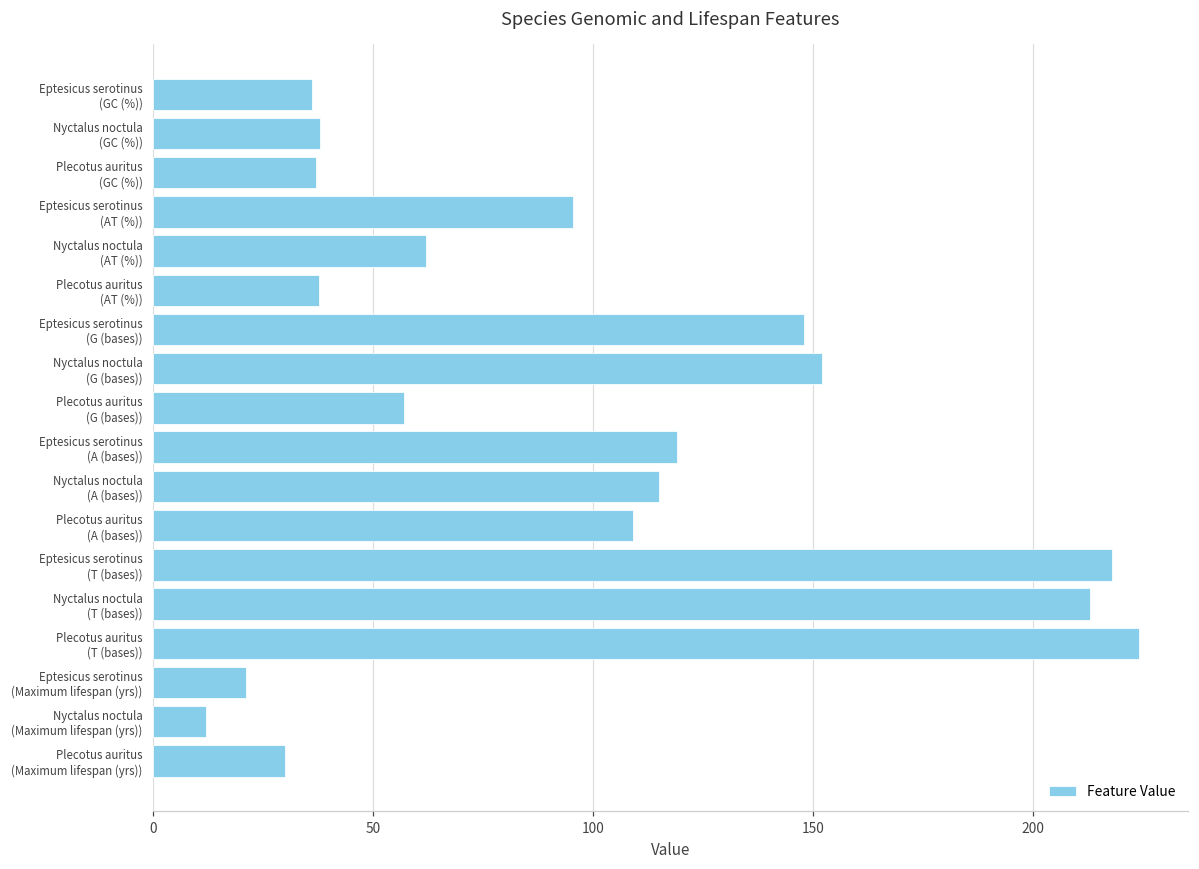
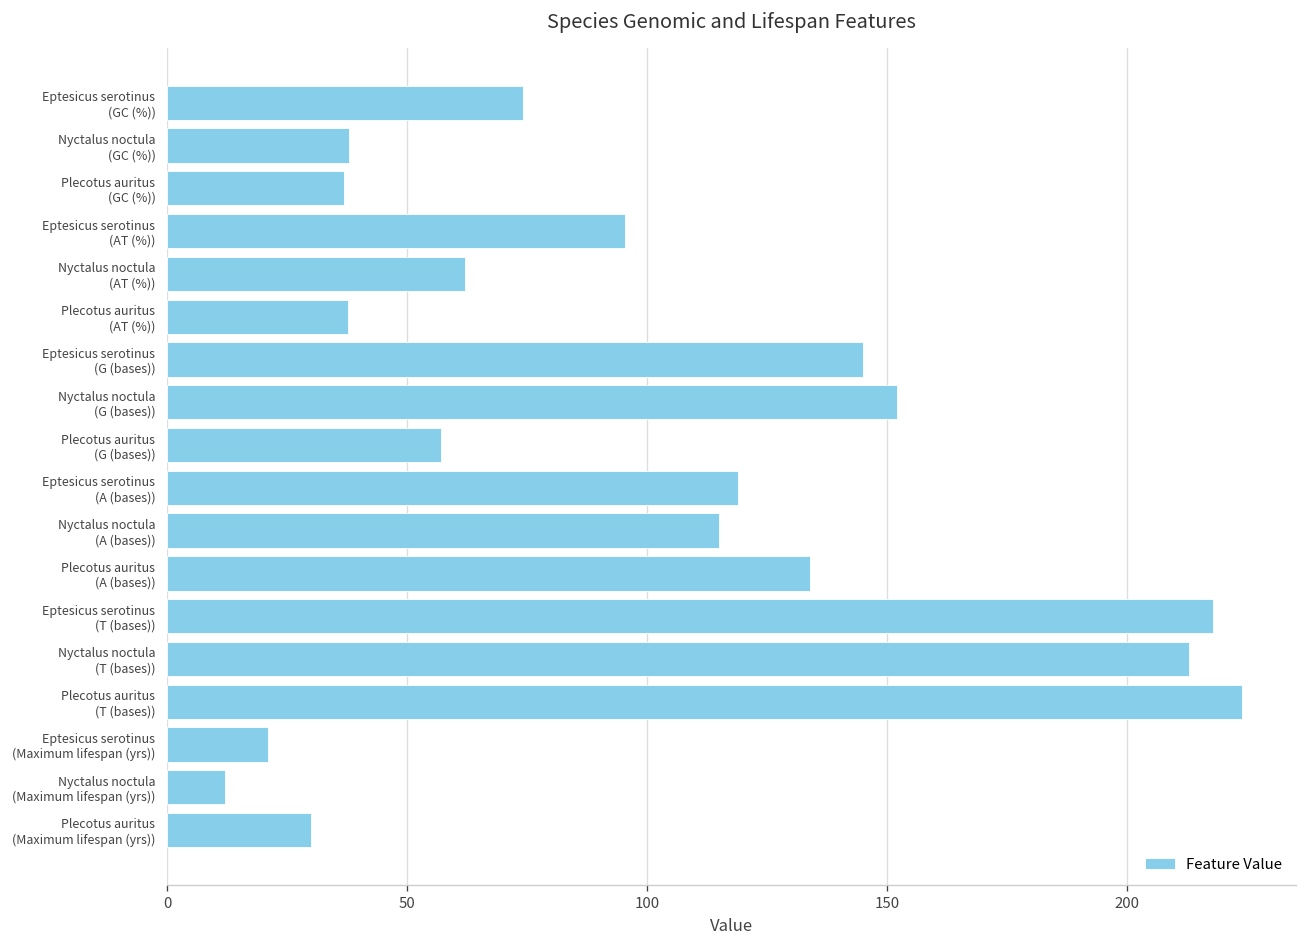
  {
-   "Eptesicus serotinus (GC (%))": 36,
+   "Eptesicus serotinus (GC (%))": 74,
    "Nyctalus noctula (GC (%))": 38,
    "Plecotus auritus (GC (%))": 37,
    "Eptesicus serotinus (AT (%))": 96,
    "Nyctalus noctula (AT (%))": 62,
    "Plecotus auritus (AT (%))": 38,
-   "Eptesicus serotinus (G (bases))": 148,
+   "Eptesicus serotinus (G (bases))": 145,
    "Nyctalus noctula (G (bases))": 152,
    "Plecotus auritus (G (bases))": 57,
    "Eptesicus serotinus (A (bases))": 119,
    "Nyctalus noctula (A (bases))": 115,
-   "Plecotus auritus (A (bases))": 109,
+   "Plecotus auritus (A (bases))": 134,
    "Eptesicus serotinus (T (bases))": 218,
    "Nyctalus noctula (T (bases))": 213,
    "Plecotus auritus (T (bases))": 224,
    "Eptesicus serotinus (Maximum lifespan (yrs))": 21,
    "Nyctalus noctula (Maximum lifespan (yrs))": 12,
    "Plecotus auritus (Maximum lifespan (yrs))": 30
  }
